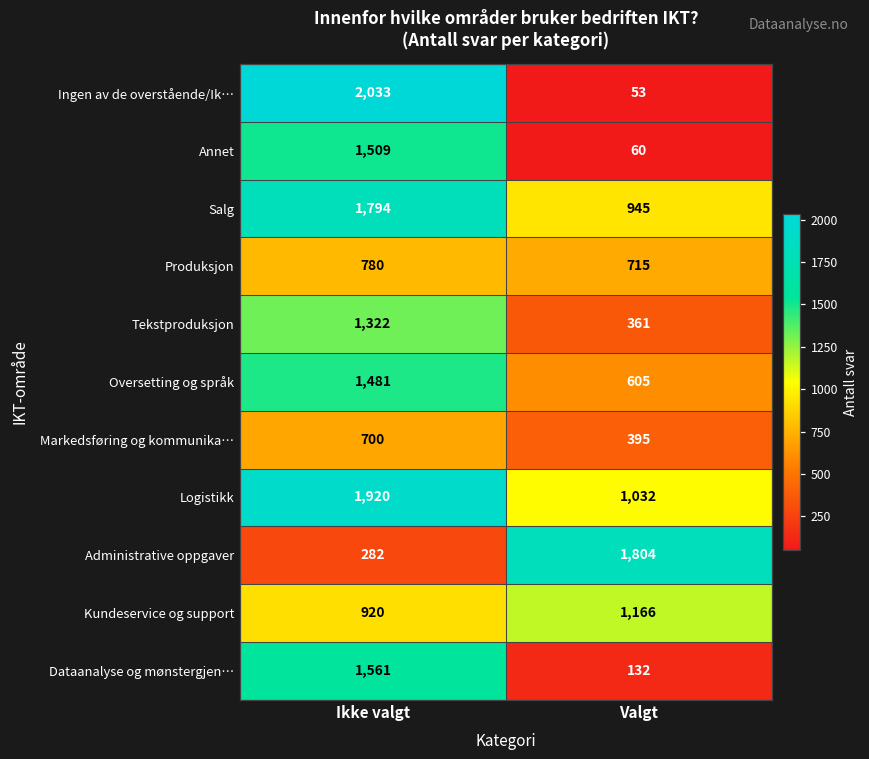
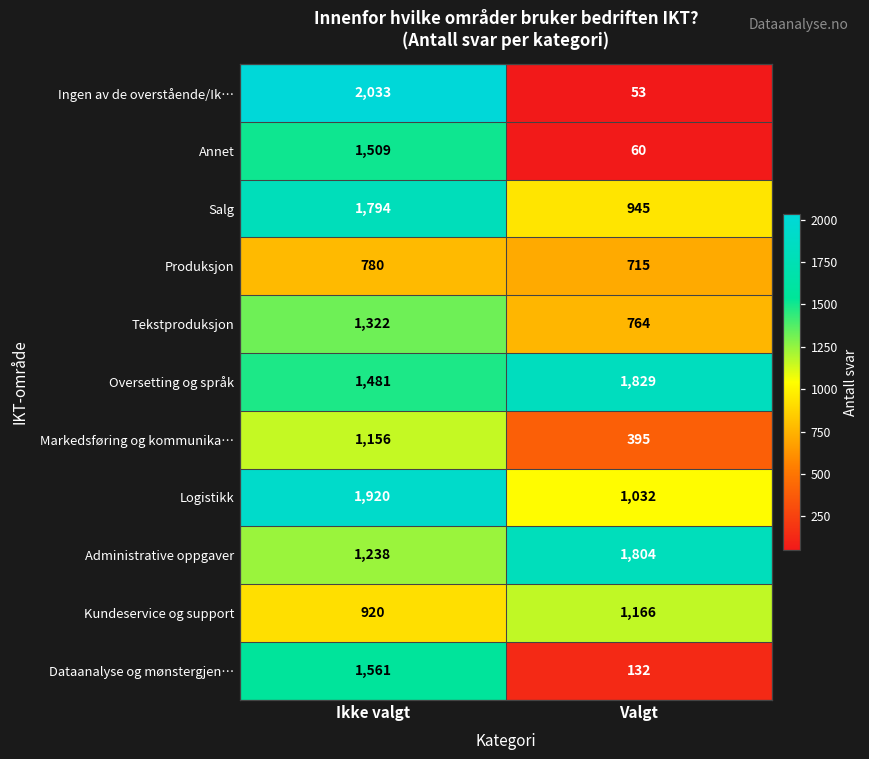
  {
    "Ingen av de overstående/Ik…": {
      "Ikke valgt": "2,033",
      "Valgt": "53"
    },
    "Annet": {
      "Ikke valgt": "1,509",
      "Valgt": "60"
    },
    "Salg": {
      "Ikke valgt": "1,794",
      "Valgt": "945"
    },
    "Produksjon": {
      "Ikke valgt": "780",
      "Valgt": "715"
    },
    "Tekstproduksjon": {
      "Ikke valgt": "1,322",
-     "Valgt": "361"
+     "Valgt": "764"
    },
    "Oversetting og språk": {
      "Ikke valgt": "1,481",
-     "Valgt": "605"
+     "Valgt": "1,829"
    },
    "Markedsføring og kommunika…": {
-     "Ikke valgt": "700",
+     "Ikke valgt": "1,156",
      "Valgt": "395"
    },
    "Logistikk": {
      "Ikke valgt": "1,920",
      "Valgt": "1,032"
    },
    "Administrative oppgaver": {
-     "Ikke valgt": "282",
+     "Ikke valgt": "1,238",
      "Valgt": "1,804"
    },
    "Kundeservice og support": {
      "Ikke valgt": "920",
      "Valgt": "1,166"
    },
    "Dataanalyse og mønstergjen…": {
      "Ikke valgt": "1,561",
      "Valgt": "132"
    }
  }
